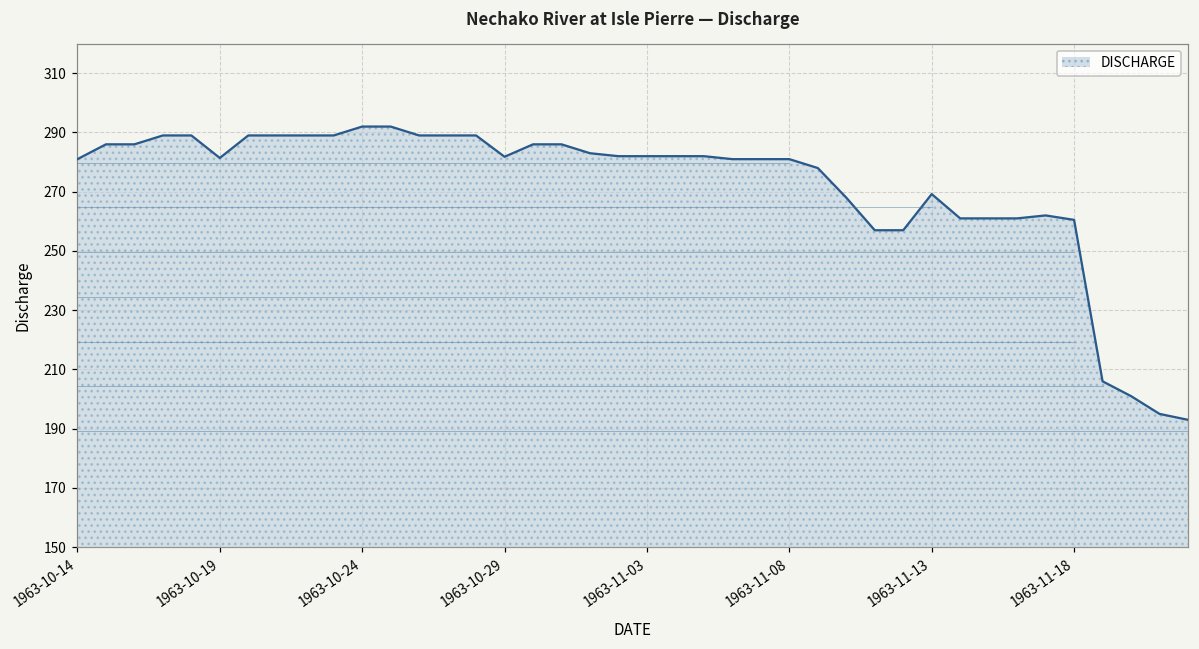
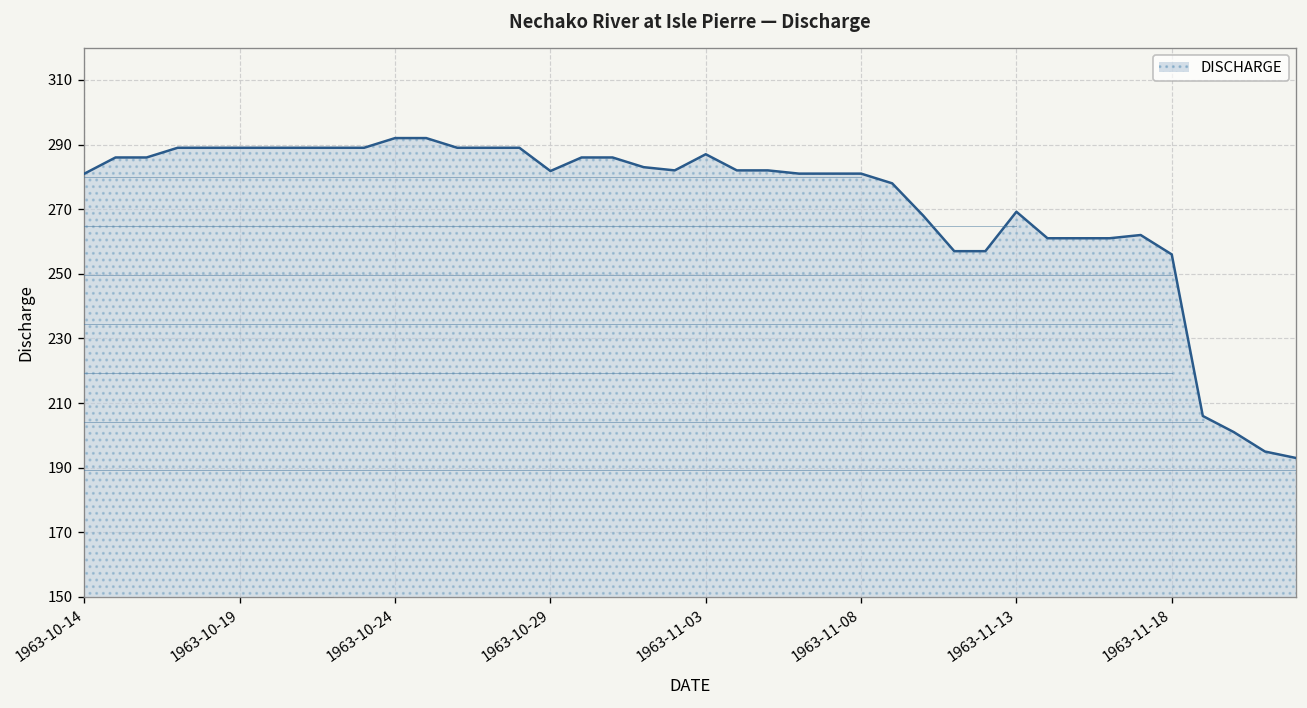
  {
    "DISCHARGE": {
-     "1963-10-19": 281,
-     "1963-11-03": 282,
-     "1963-11-18": 261
+     "1963-10-19": 289,
+     "1963-11-03": 287,
+     "1963-11-18": 256
    }
  }
